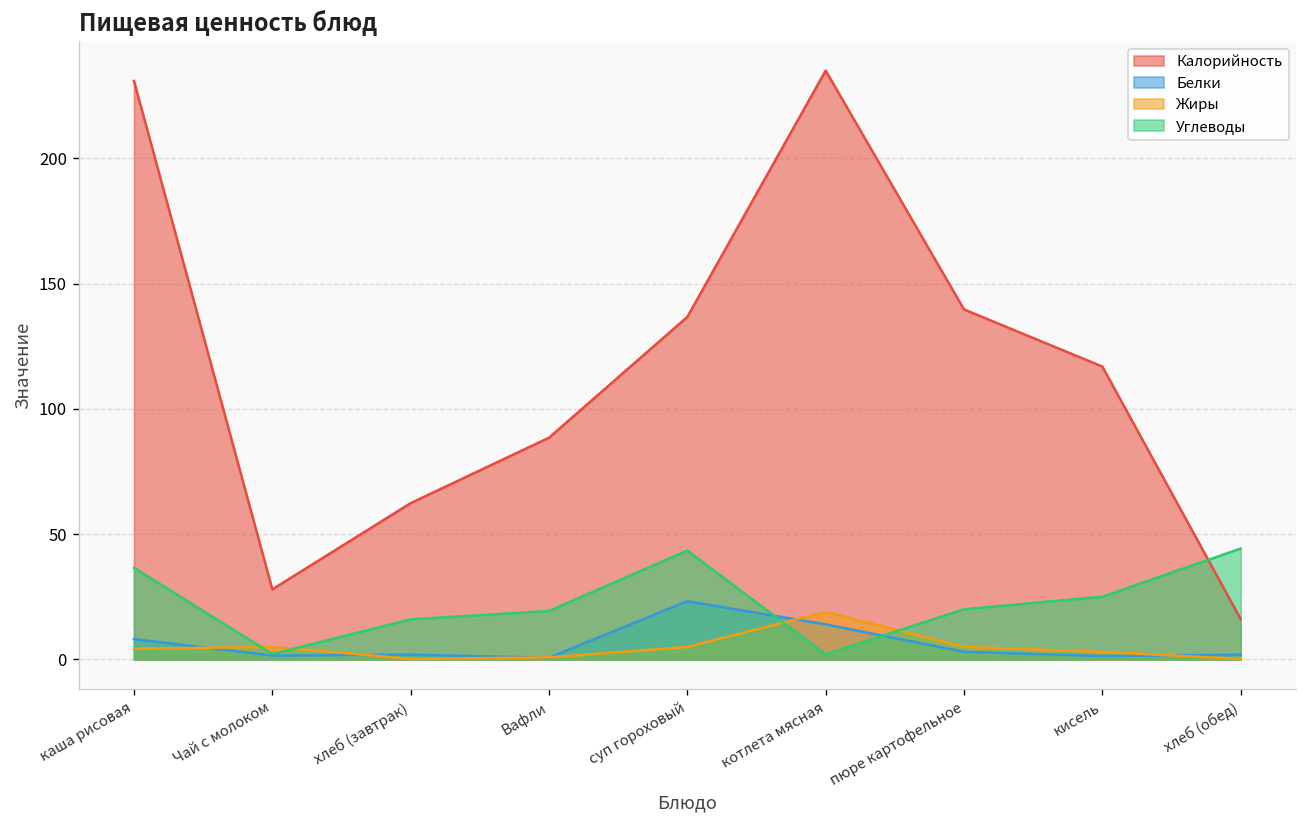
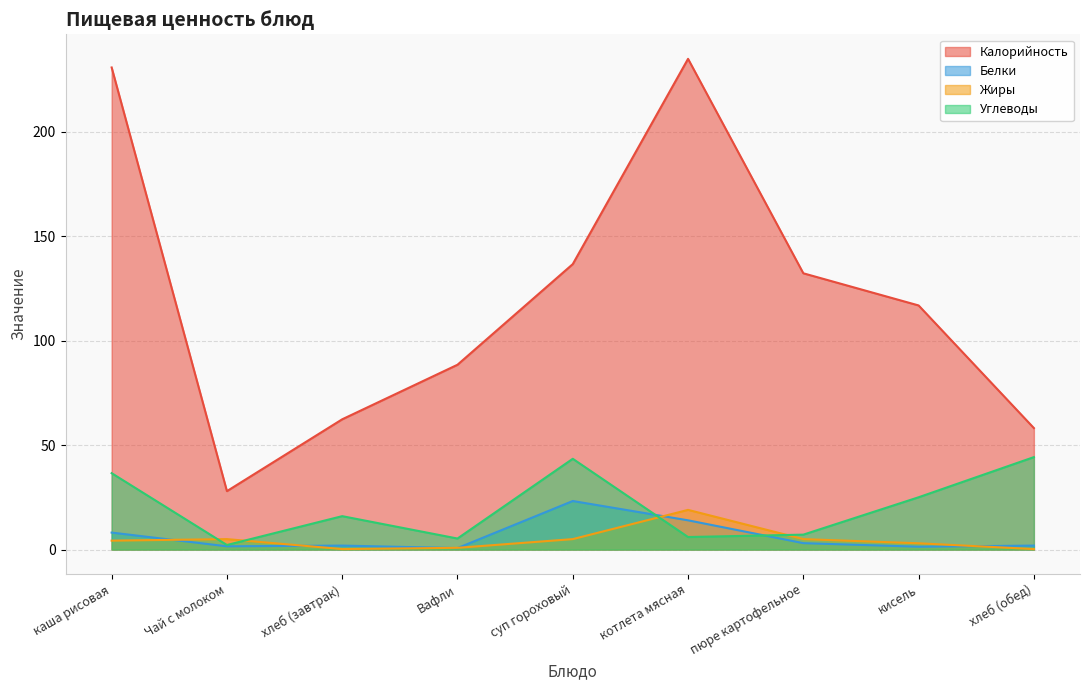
  {
    "Калорийность": {
      "каша рисовая": 231,
      "Чай с молоком": 28,
      "хлеб (завтрак)": 62,
      "Вафли": 89,
      "суп гороховый": 137,
      "котлета мясная": 235,
-     "пюре картофельное": 140,
+     "пюре картофельное": 132,
      "кисель": 117,
-     "хлеб (обед)": 16
+     "хлеб (обед)": 58
    },
    "Белки": {
      "каша рисовая": 8,
      "хлеб (завтрак)": 2,
      "суп гороховый": 23,
      "котлета мясная": 14,
      "пюре картофельное": 3,
      "кисель": 1,
      "хлеб (обед)": 2
    },
    "Жиры": {
      "каша рисовая": 4,
      "Чай с молоком": 5,
      "хлеб (завтрак)": 0,
      "суп гороховый": 5,
      "котлета мясная": 19,
      "пюре картофельное": 5,
      "кисель": 3,
      "хлеб (обед)": 0
    },
    "Углеводы": {
      "каша рисовая": 37,
      "хлеб (завтрак)": 16,
-     "Вафли": 19,
+     "Вафли": 5,
      "суп гороховый": 43,
-     "котлета мясная": 2,
-     "пюре картофельное": 20,
+     "котлета мясная": 6,
+     "пюре картофельное": 7,
      "кисель": 25,
      "хлеб (обед)": 44
    }
  }
